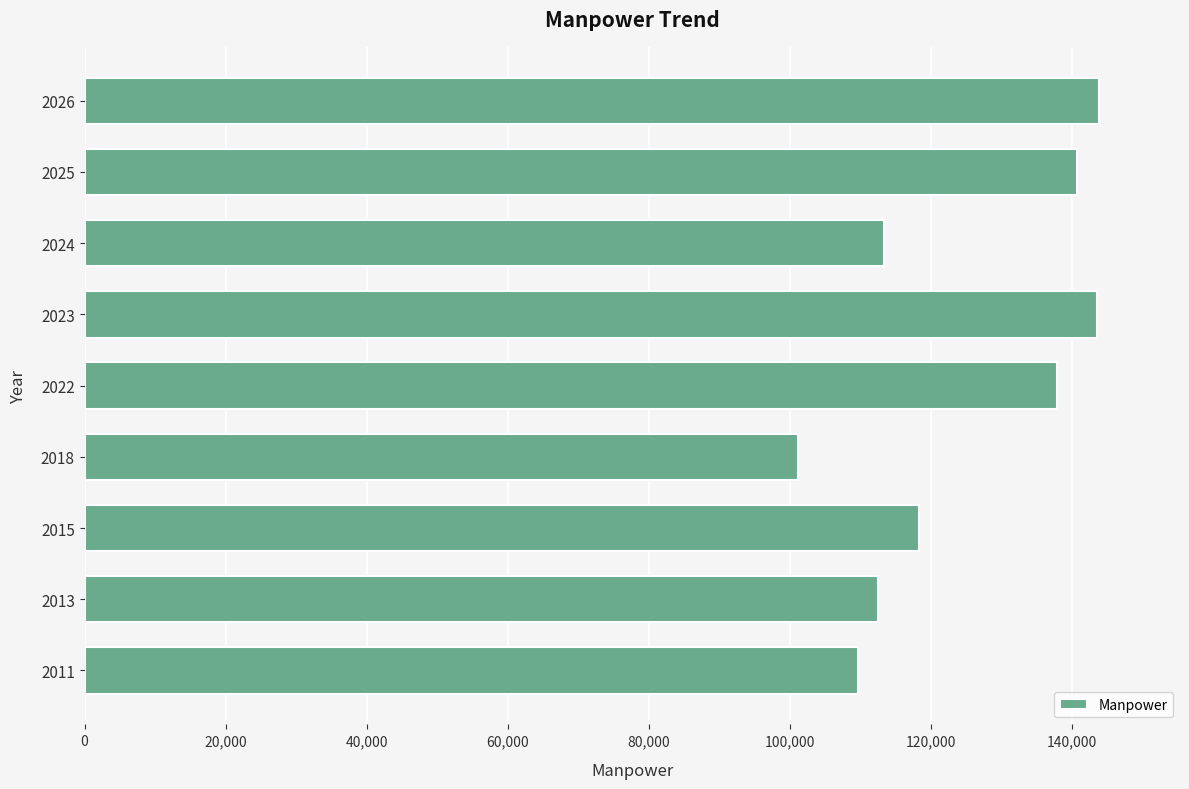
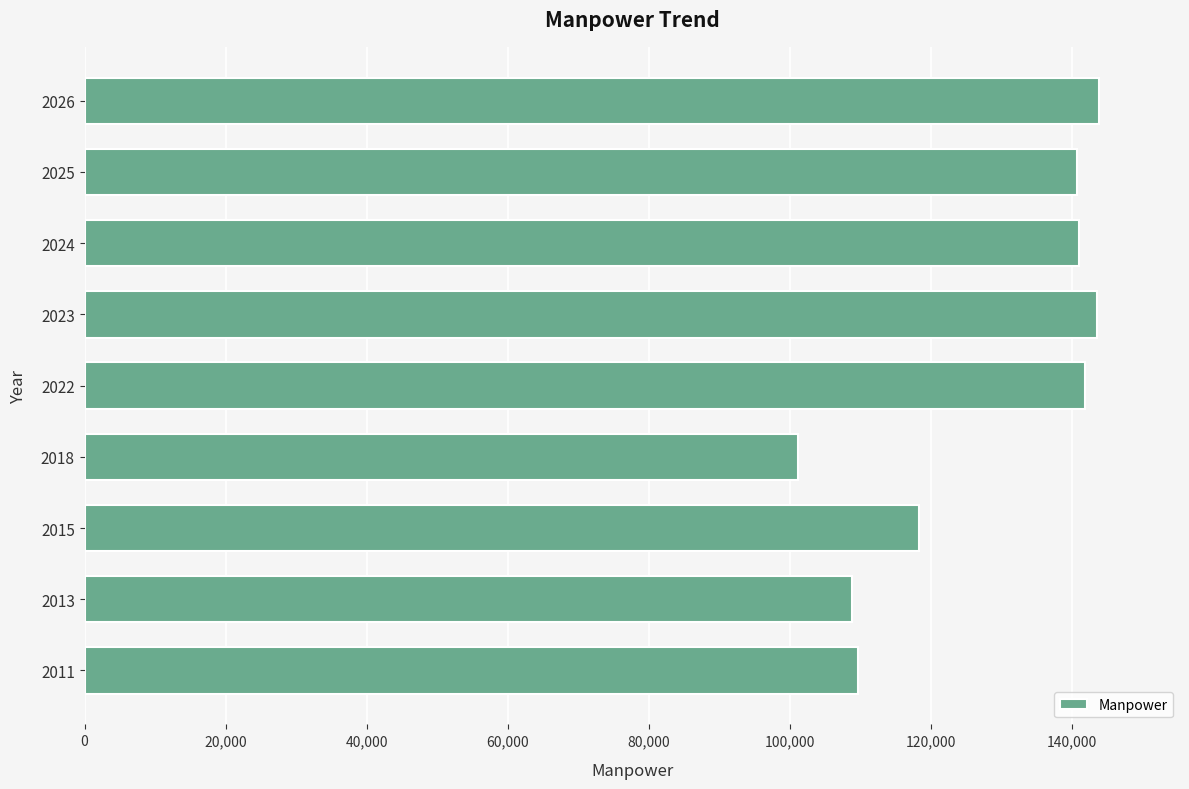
  {
    "2026": "144,000",
    "2025": "141,000",
-   "2024": "113,000",
+   "2024": "141,000",
    "2023": "144,000",
-   "2022": "138,000",
+   "2022": "142,000",
    "2018": "101,000",
    "2015": "118,000",
-   "2013": "112,000",
+   "2013": "109,000",
    "2011": "110,000"
  }
